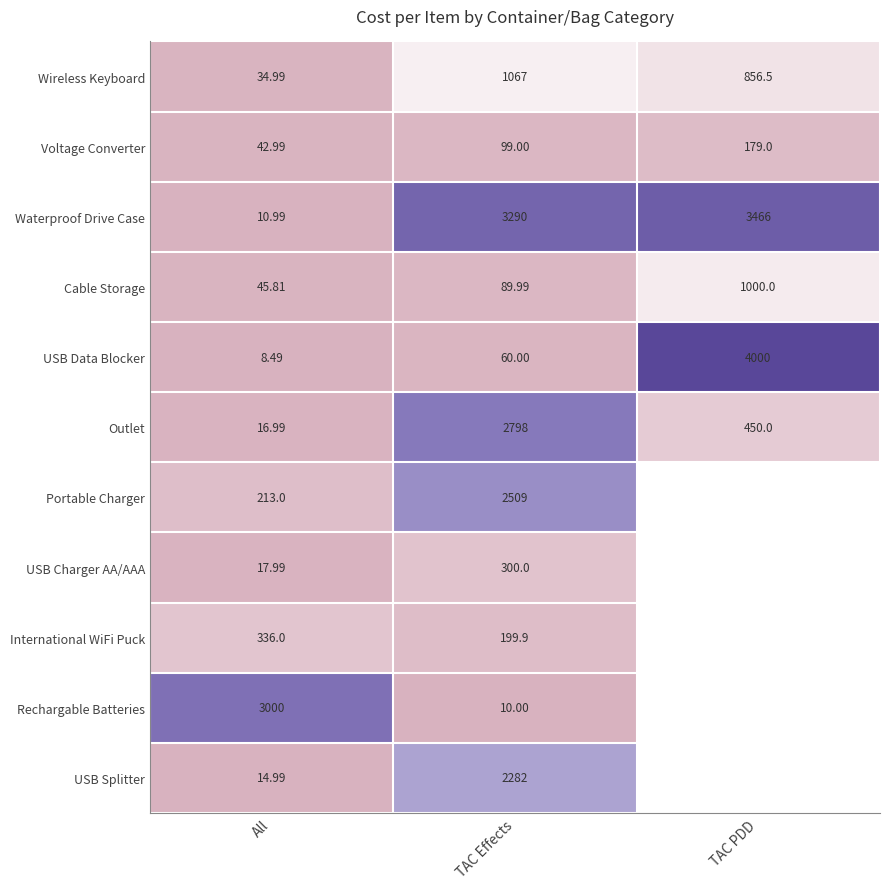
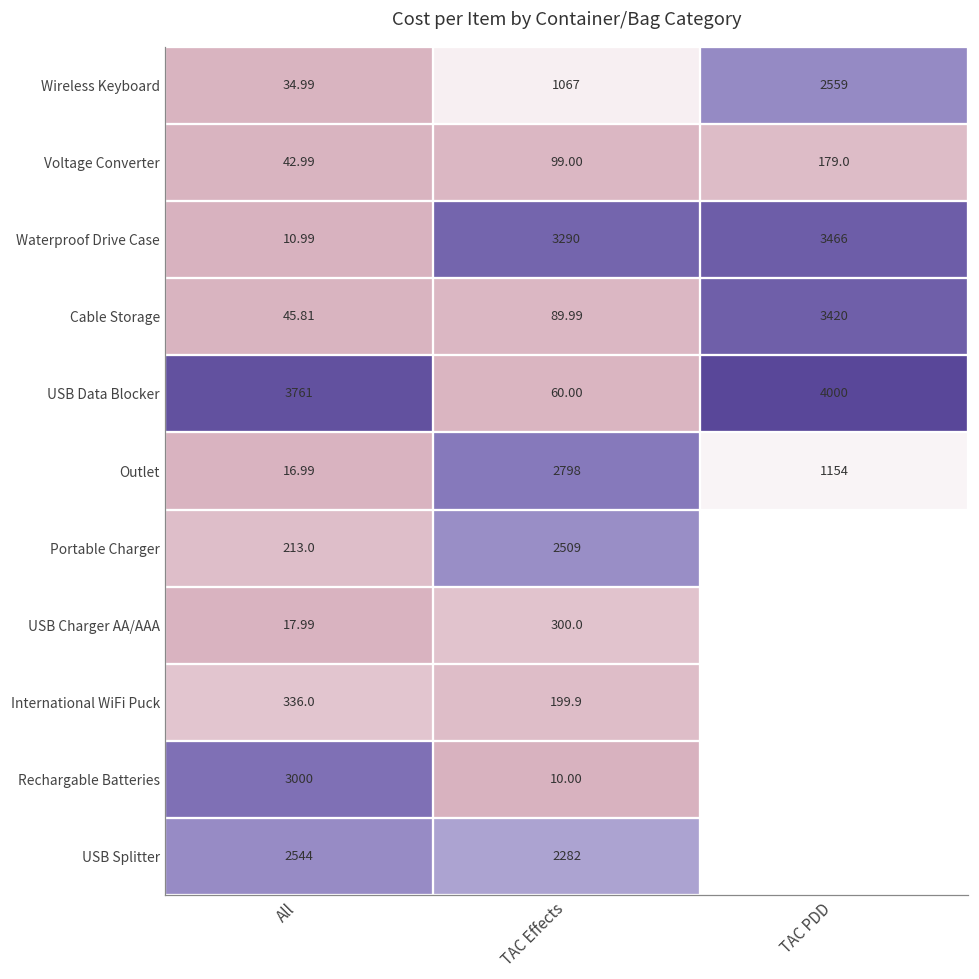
  {
    "Wireless Keyboard": {
      "All": 34.99,
      "TAC Effects": 1067,
-     "TAC PDD": 856.5
+     "TAC PDD": 2559
    },
    "Voltage Converter": {
      "All": 42.99,
      "TAC Effects": 99.00,
      "TAC PDD": 179.0
    },
    "Waterproof Drive Case": {
      "All": 10.99,
      "TAC Effects": 3290,
      "TAC PDD": 3466
    },
    "Cable Storage": {
      "All": 45.81,
      "TAC Effects": 89.99,
-     "TAC PDD": 1000.0
+     "TAC PDD": 3420
    },
    "USB Data Blocker": {
-     "All": 8.49,
+     "All": 3761,
      "TAC Effects": 60.00,
      "TAC PDD": 4000
    },
    "Outlet": {
      "All": 16.99,
      "TAC Effects": 2798,
-     "TAC PDD": 450.0
+     "TAC PDD": 1154
    },
    "Portable Charger": {
      "All": 213.0,
      "TAC Effects": 2509
    },
    "USB Charger AA/AAA": {
      "All": 17.99,
      "TAC Effects": 300.0
    },
    "International WiFi Puck": {
      "All": 336.0,
      "TAC Effects": 199.9
    },
    "Rechargable Batteries": {
      "All": 3000,
      "TAC Effects": 10.00
    },
    "USB Splitter": {
-     "All": 14.99,
+     "All": 2544,
      "TAC Effects": 2282
    }
  }
